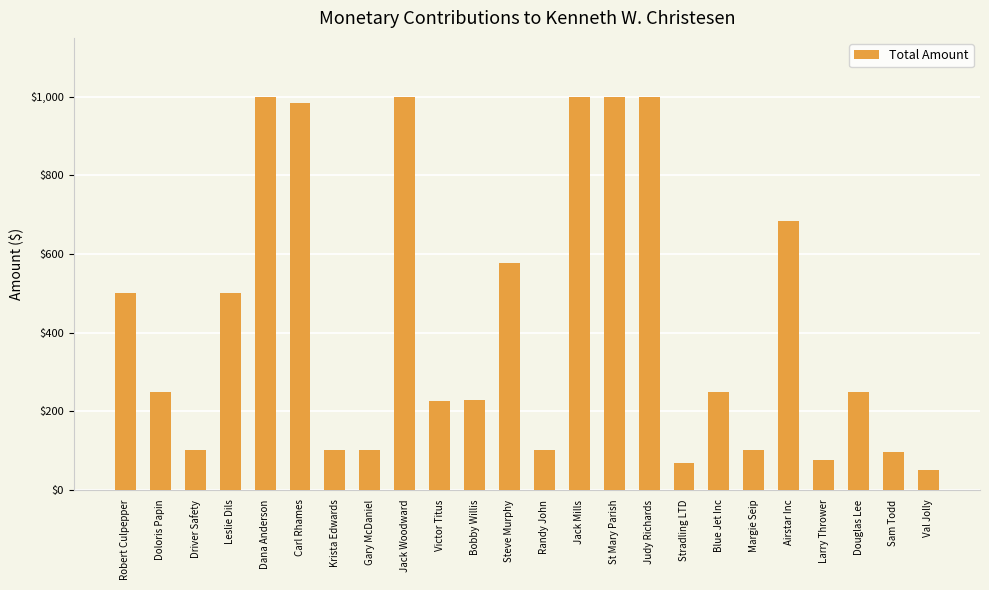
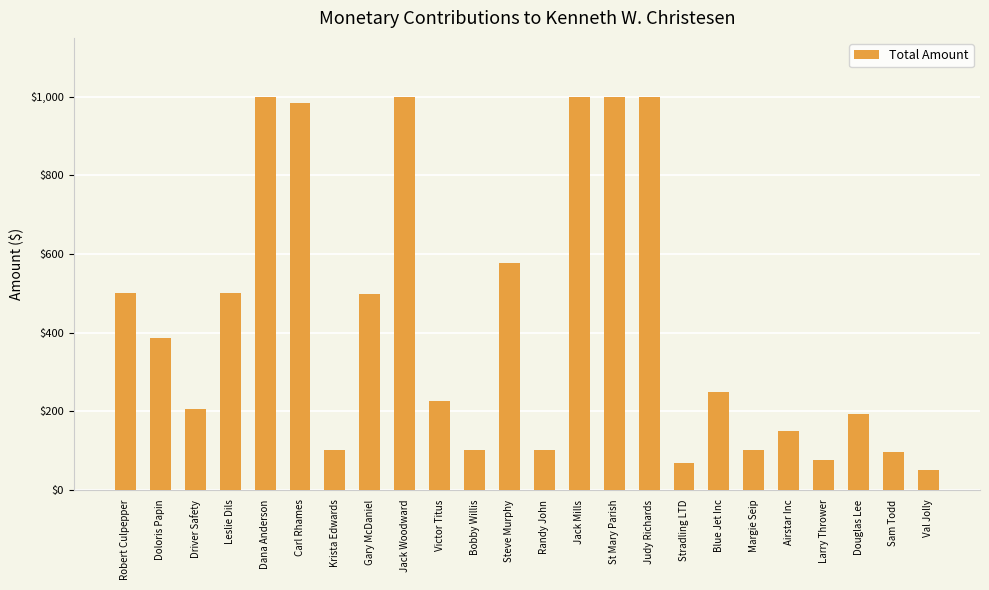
  {
    "Robert Culpepper": "$500",
-   "Doloris Papin": "$250",
-   "Driver Safety": "$100",
+   "Doloris Papin": "$390",
+   "Driver Safety": "$200",
    "Leslie Dils": "$500",
    "Dana Anderson": "$1,000",
    "Carl Rhames": "$990",
    "Krista Edwards": "$100",
-   "Gary McDaniel": "$100",
+   "Gary McDaniel": "$500",
    "Jack Woodward": "$1,000",
    "Victor Titus": "$230",
-   "Bobby Willis": "$230",
+   "Bobby Willis": "$100",
    "Steve Murphy": "$580",
    "Randy John": "$100",
    "Jack Mills": "$1,000",
    "St Mary Parish": "$1,000",
    "Judy Richards": "$1,000",
    "Stradling LTD": "$70",
    "Blue Jet Inc": "$250",
    "Margie Seip": "$100",
-   "Airstar Inc": "$680",
+   "Airstar Inc": "$150",
    "Larry Thrower": "$80",
-   "Douglas Lee": "$250",
+   "Douglas Lee": "$190",
    "Sam Todd": "$100",
    "Val Jolly": "$50"
  }
